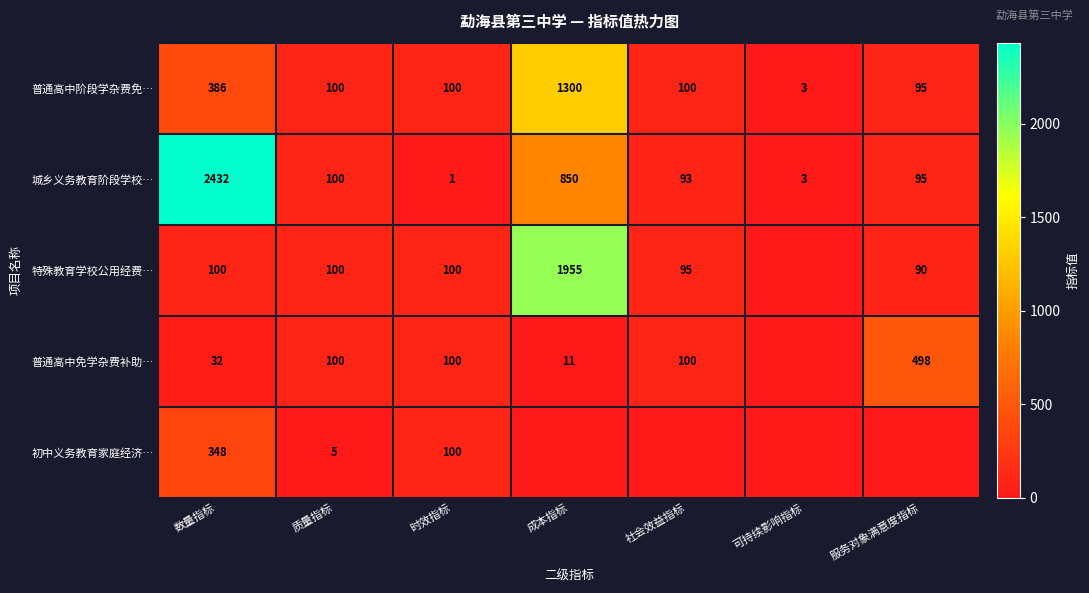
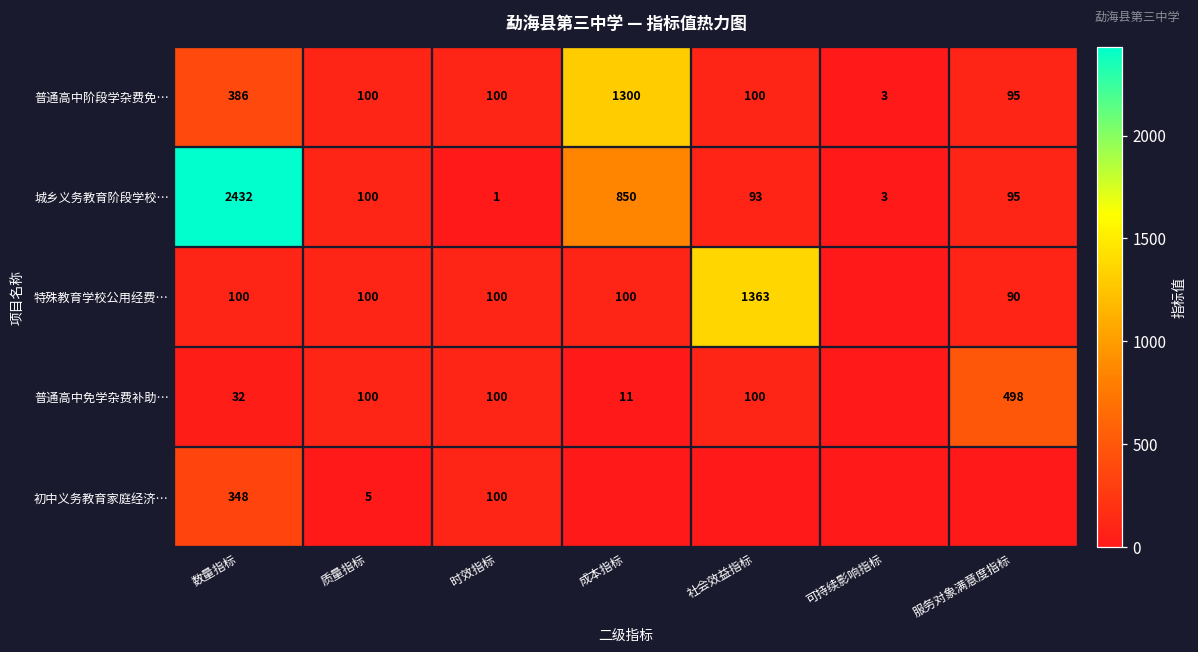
  {
    "普通高中阶段学杂费免…": {
      "数量指标": 386,
      "质量指标": 100,
      "时效指标": 100,
      "成本指标": 1300,
      "社会效益指标": 100,
      "可持续影响指标": 3,
      "服务对象满意度指标": 95
    },
    "城乡义务教育阶段学校…": {
      "数量指标": 2432,
      "质量指标": 100,
      "时效指标": 1,
      "成本指标": 850,
      "社会效益指标": 93,
      "可持续影响指标": 3,
      "服务对象满意度指标": 95
    },
    "特殊教育学校公用经费…": {
      "数量指标": 100,
      "质量指标": 100,
      "时效指标": 100,
-     "成本指标": 1955,
-     "社会效益指标": 95,
+     "成本指标": 100,
+     "社会效益指标": 1363,
      "服务对象满意度指标": 90
    },
    "普通高中免学杂费补助…": {
      "数量指标": 32,
      "质量指标": 100,
      "时效指标": 100,
      "成本指标": 11,
      "社会效益指标": 100,
      "服务对象满意度指标": 498
    },
    "初中义务教育家庭经济…": {
      "数量指标": 348,
      "质量指标": 5,
      "时效指标": 100
    }
  }
